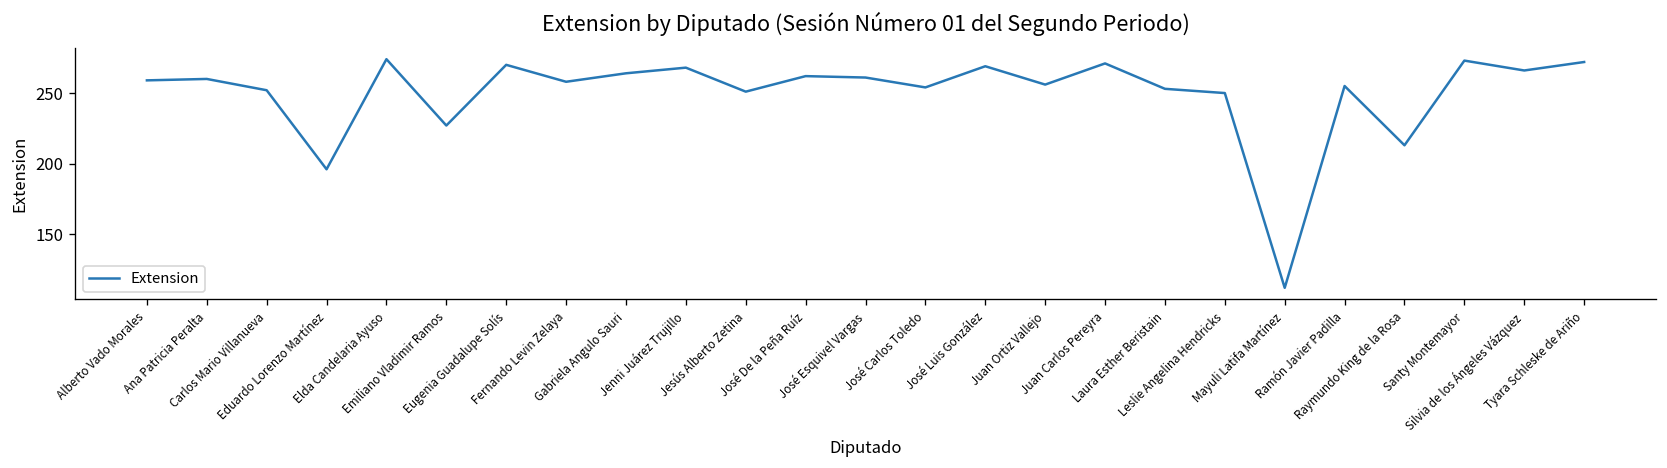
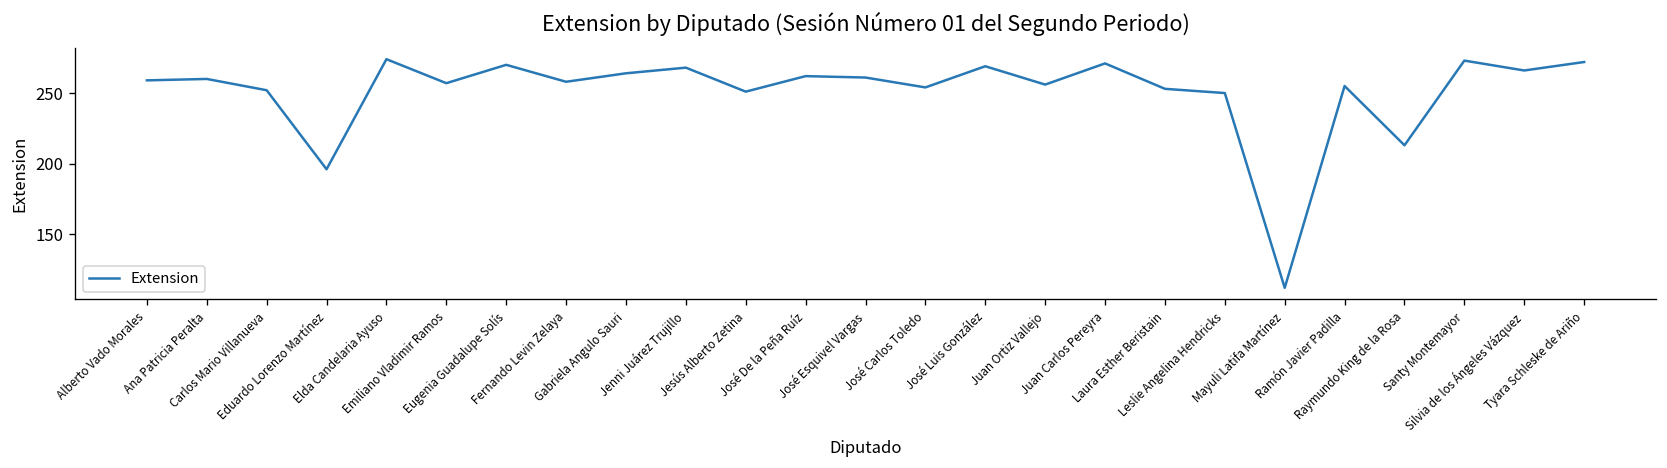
  {
    "Alberto Vado Morales": 259,
    "Ana Patricia Peralta": 260,
    "Carlos Mario Villanueva": 252,
    "Eduardo Lorenzo Martínez": 196,
    "Elda Candelaria Ayuso": 274,
-   "Emiliano Vladimir Ramos": 227,
+   "Emiliano Vladimir Ramos": 257,
    "Eugenia Guadalupe Solís": 270,
    "Fernando Levin Zelaya": 258,
    "Gabriela Angulo Sauri": 264,
    "Jenni Juárez Trujillo": 268,
    "Jesús Alberto Zetina": 251,
    "José De la Peña Ruíz": 262,
    "José Esquivel Vargas": 261,
    "José Carlos Toledo": 254,
    "José Luis González": 269,
    "Juan Ortiz Vallejo": 256,
    "Juan Carlos Pereyra": 271,
    "Laura Esther Beristain": 253,
    "Leslie Angelina Hendricks": 250,
    "Mayuli Latifa Martínez": 112,
    "Ramón Javier Padilla": 255,
    "Raymundo King de la Rosa": 213,
    "Santy Montemayor": 273,
    "Silvia de los Ángeles Vázquez": 266,
    "Tyara Schleske de Ariño": 272
  }
